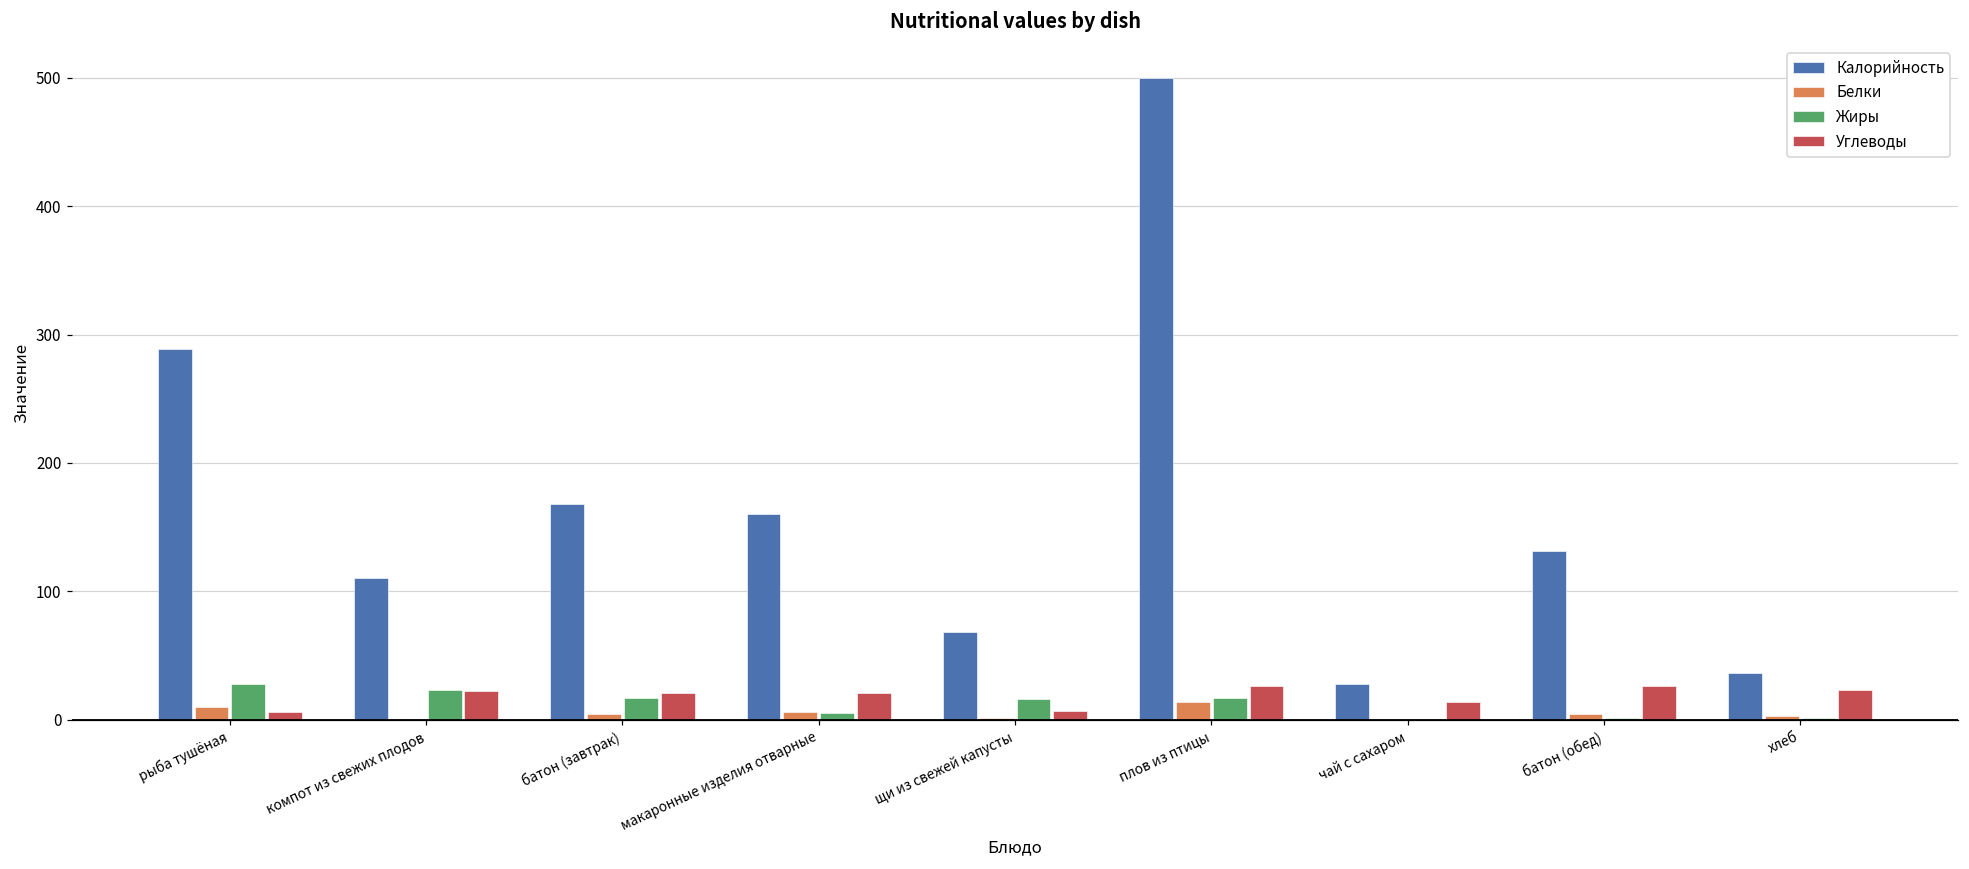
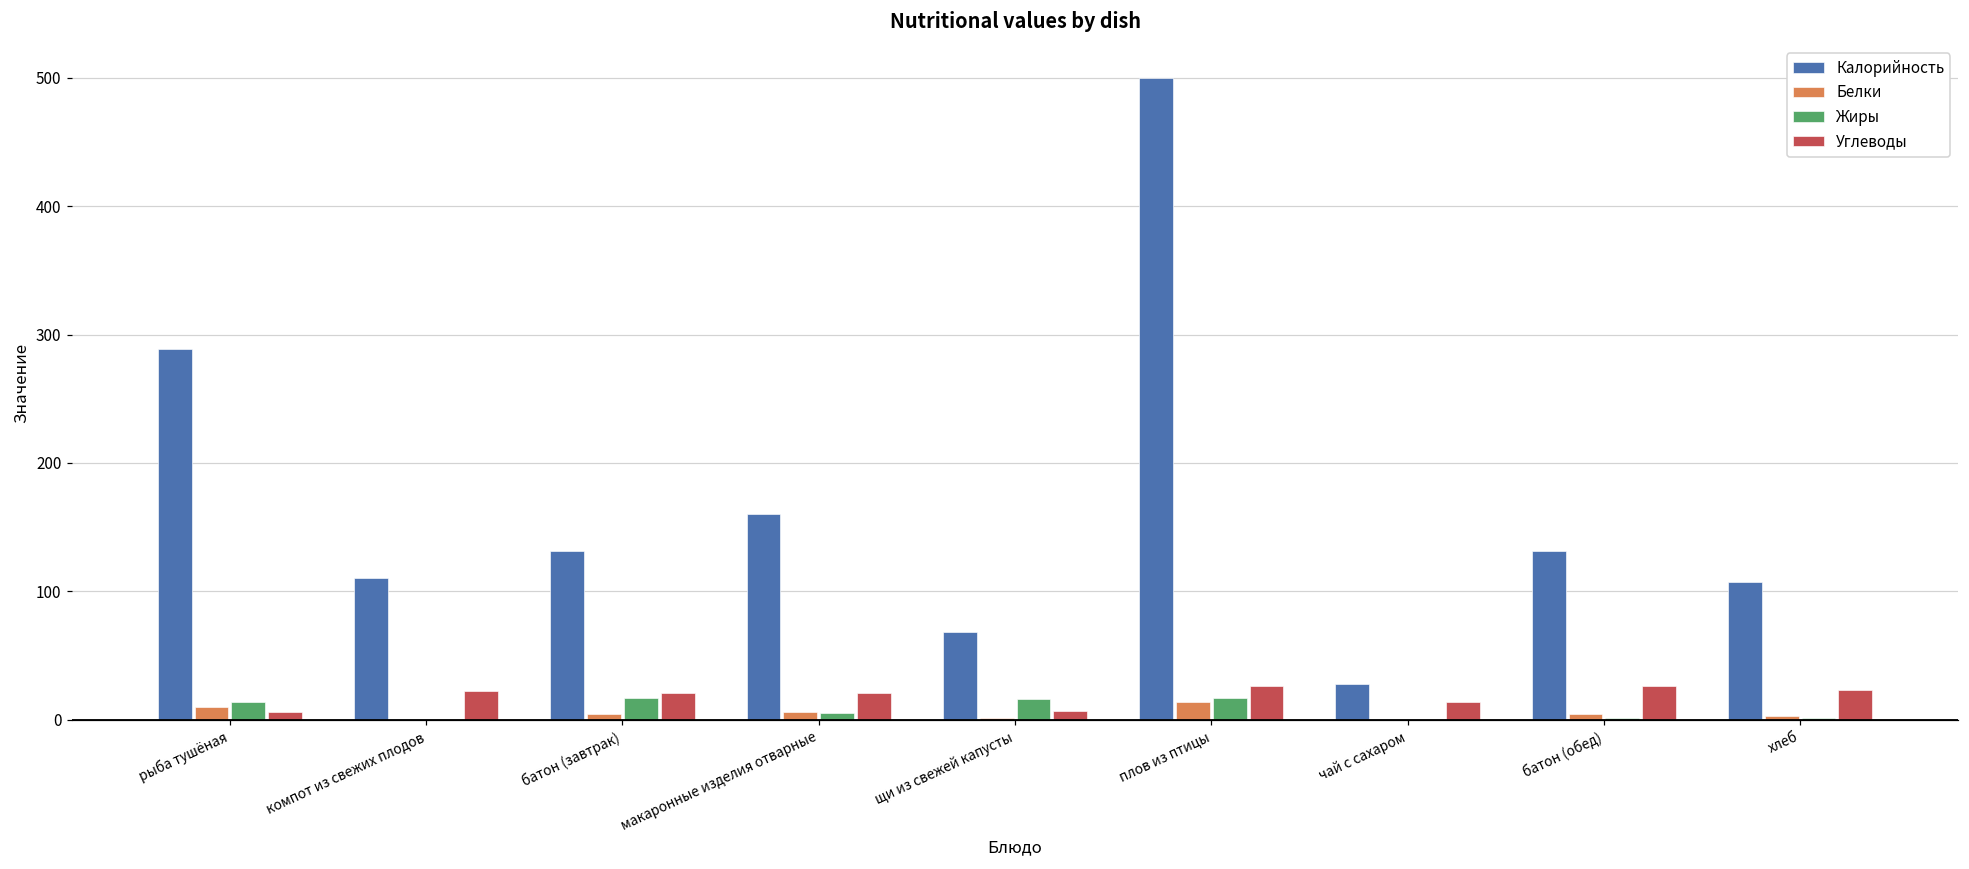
  {
    "Калорийность": {
      "рыба тушёная": 289,
      "компот из свежих плодов": 110,
-     "батон (завтрак)": 168,
+     "батон (завтрак)": 131,
      "макаронные изделия отварные": 160,
      "щи из свежей капусты": 68,
      "плов из птицы": 500,
      "чай с сахаром": 28,
      "батон (обед)": 131,
-     "хлеб": 36
+     "хлеб": 107
    },
    "Жиры": {
-     "рыба тушёная": 28,
-     "компот из свежих плодов": 23,
+     "рыба тушёная": 14,
+     "компот из свежих плодов": 0,
      "батон (завтрак)": 17,
      "макаронные изделия отварные": 5,
      "щи из свежей капусты": 16,
      "плов из птицы": 17,
      "чай с сахаром": 0
    }
  }
